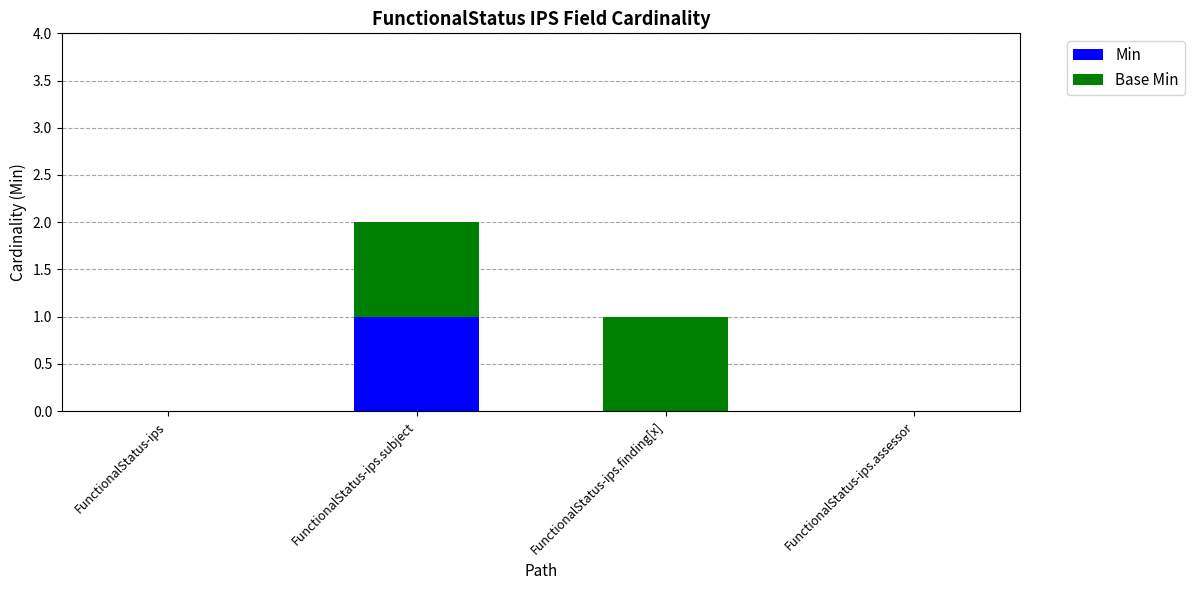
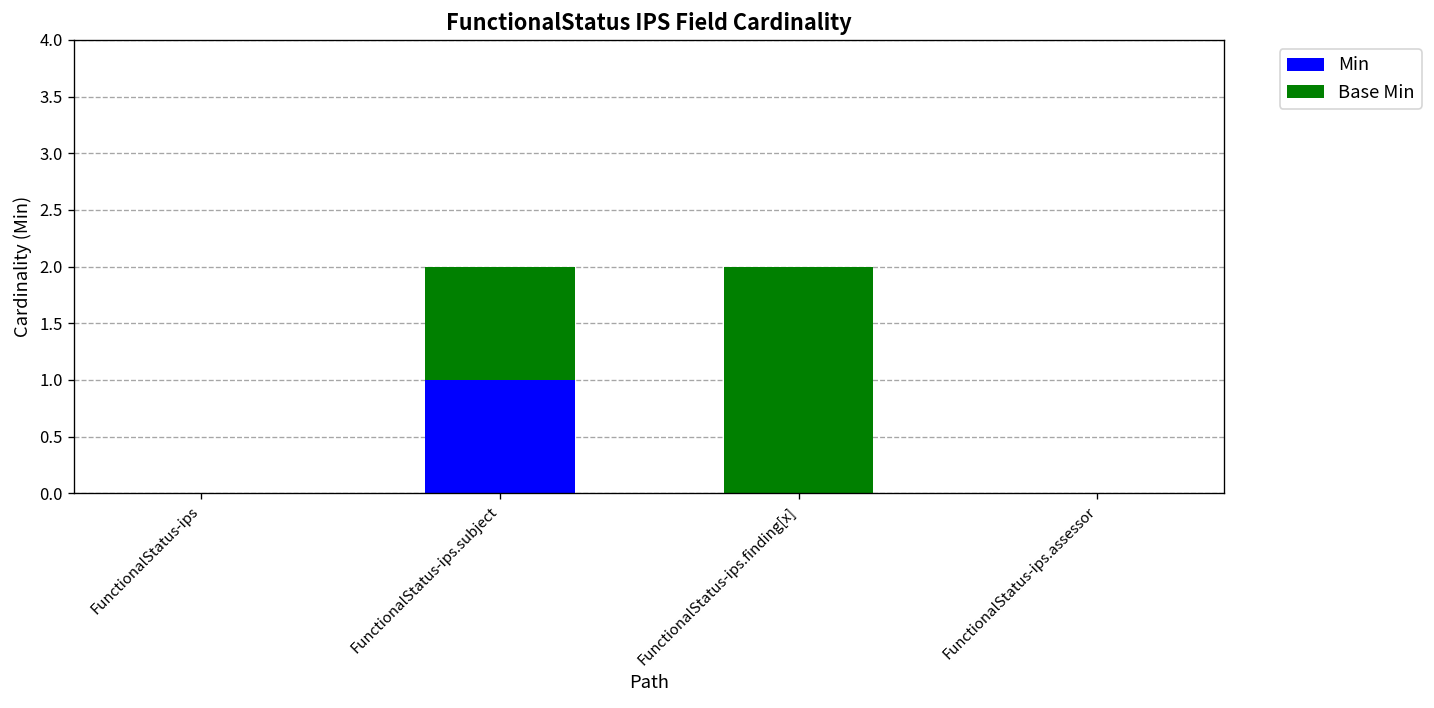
  {
    "Min": {
      "FunctionalStatus-ips": 0,
      "FunctionalStatus-ips.subject": 1,
      "FunctionalStatus-ips.finding[x]": 0,
      "FunctionalStatus-ips.assessor": 0
    },
    "Base Min": {
-     "FunctionalStatus-ips.finding[x]": 1
+     "FunctionalStatus-ips.finding[x]": 2
    }
  }
